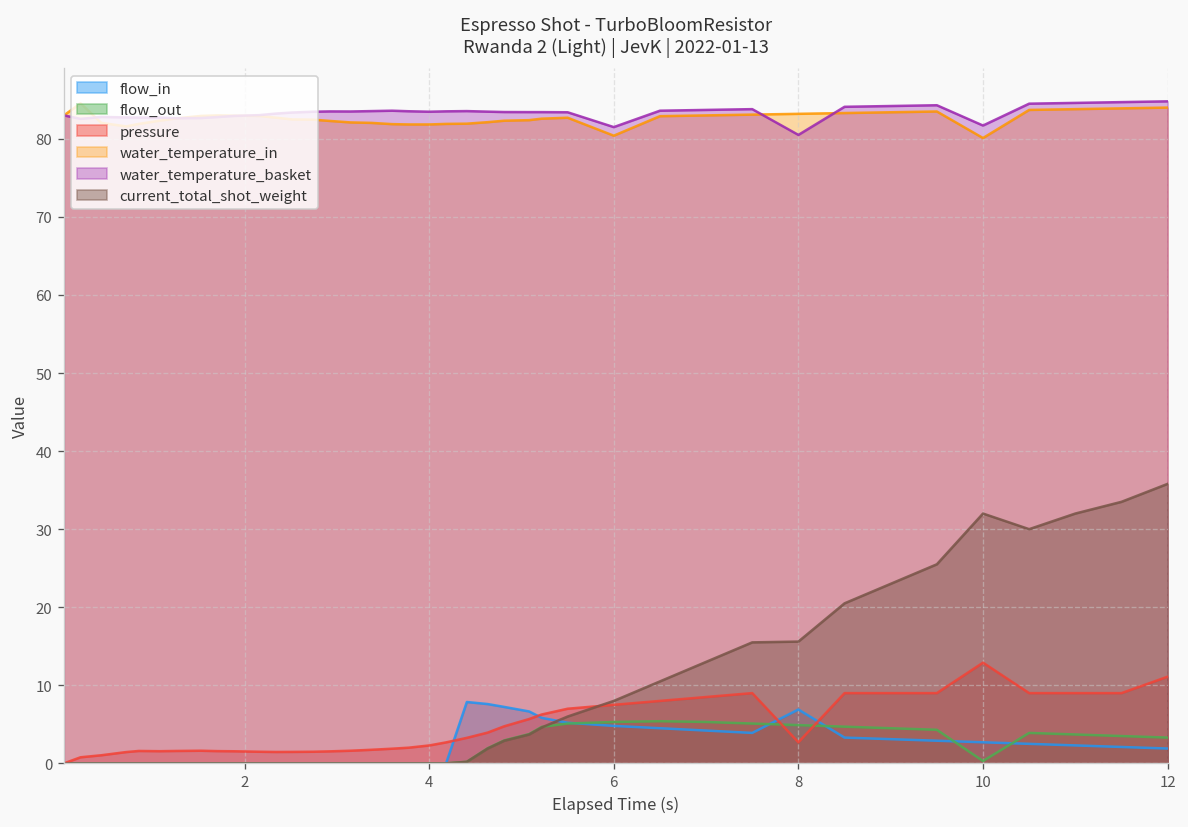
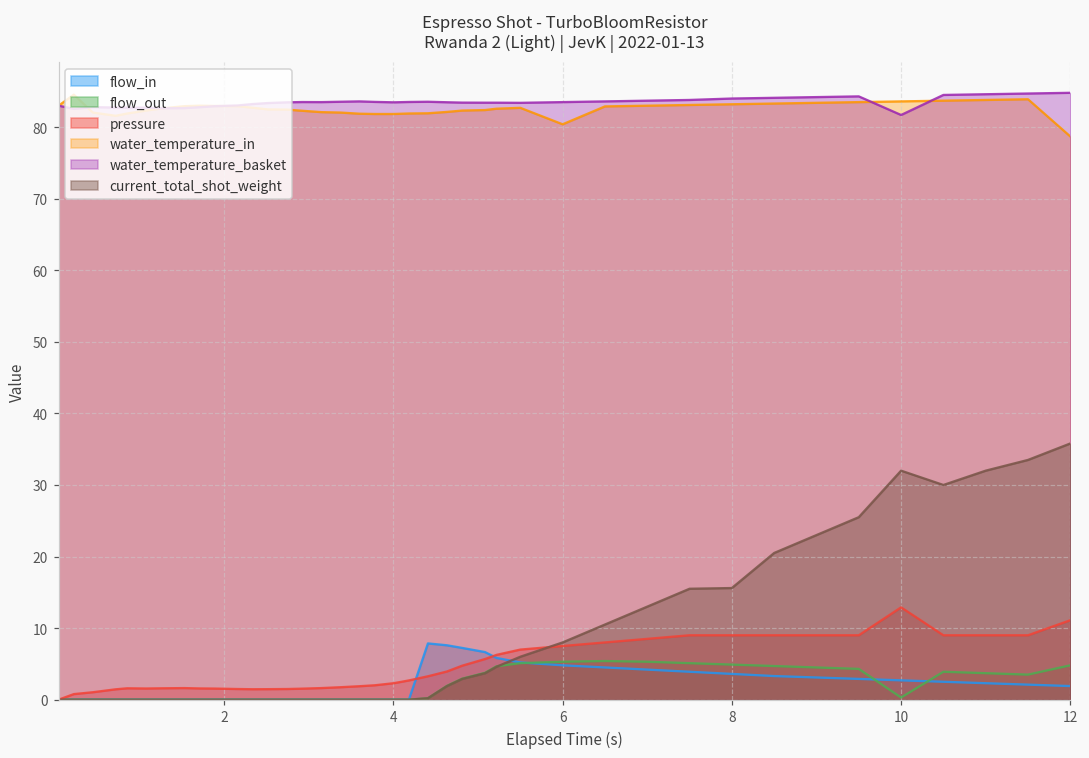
  {
    "flow_in": {
      "6": 5,
-     "8": 7,
+     "8": 4,
      "10": 3,
      "12": 2
    },
    "flow_out": {
      "6": 5,
      "8": 5,
      "10": 0,
-     "12": 3
+     "12": 5
    },
    "pressure": {
      "6": 8,
-     "8": 3,
+     "8": 9,
      "10": 13,
      "12": 11
    },
    "water_temperature_in": {
      "6": 80,
      "8": 83,
-     "10": 80,
-     "12": 84
+     "10": 84,
+     "12": 79
    },
    "water_temperature_basket": {
-     "6": 82,
-     "8": 81,
+     "6": 84,
+     "8": 84,
      "10": 82,
      "12": 85
    },
    "current_total_shot_weight": {
      "6": 8,
      "8": 16,
      "10": 32,
      "12": 36
    }
  }
